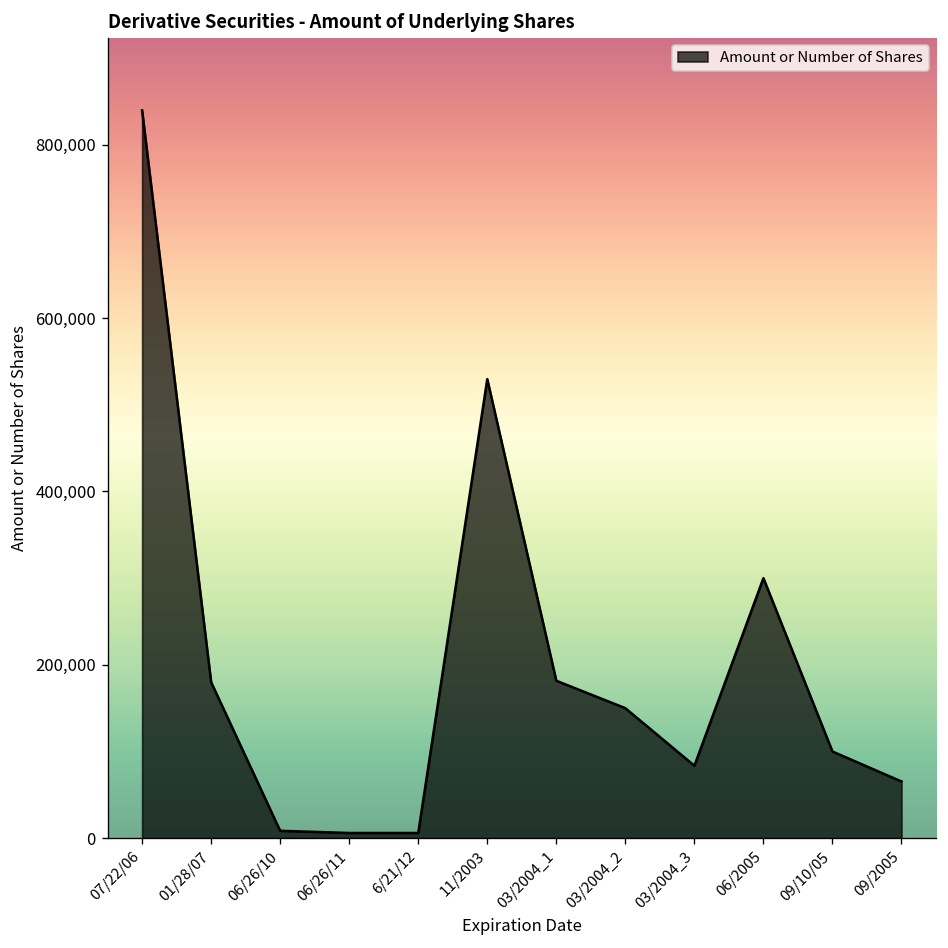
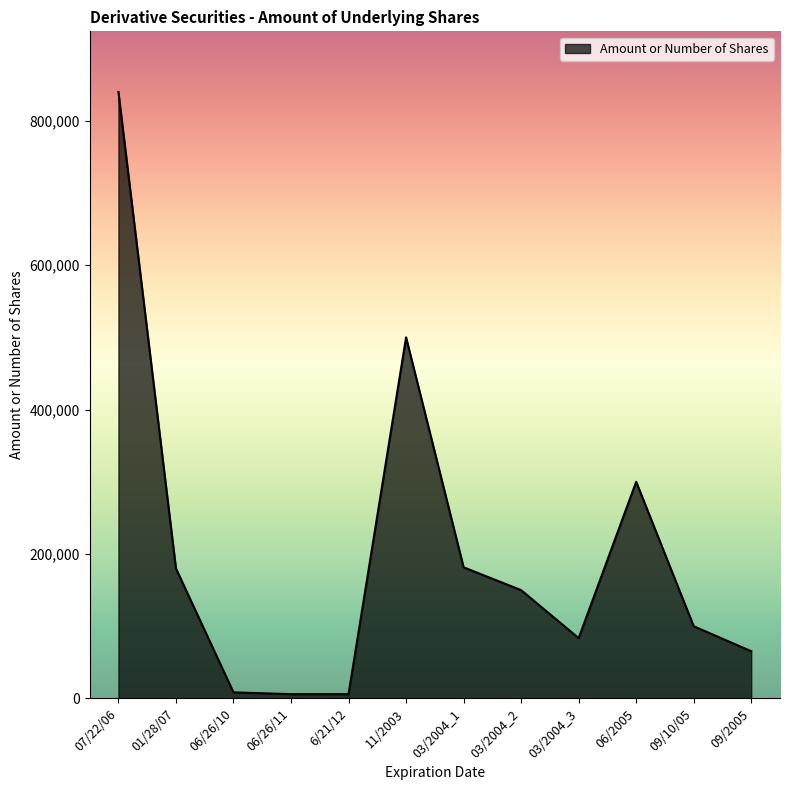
  {
    "07/22/06": "840,000",
    "01/28/07": "180,000",
    "06/26/10": "10,000",
    "06/26/11": "10,000",
    "6/21/12": "10,000",
-   "11/2003": "530,000",
+   "11/2003": "500,000",
    "03/2004_1": "180,000",
    "03/2004_2": "150,000",
    "03/2004_3": "80,000",
    "06/2005": "300,000",
    "09/10/05": "100,000",
    "09/2005": "70,000"
  }
